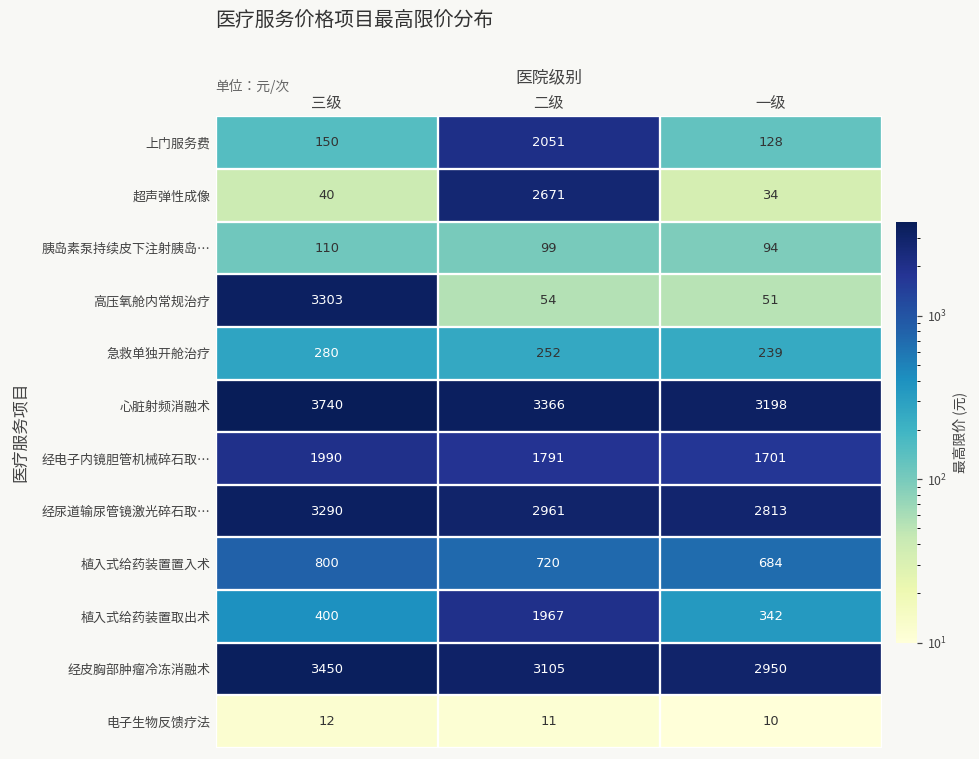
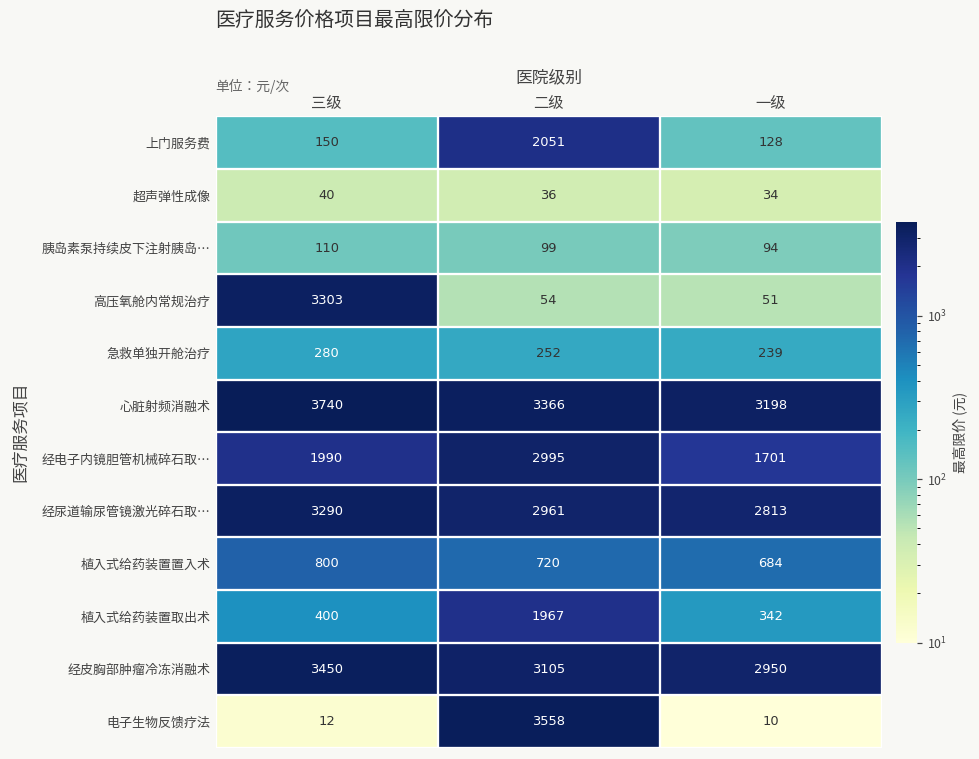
  {
    "上门服务费": {
      "三级": 150,
      "二级": 2051,
      "一级": 128
    },
    "超声弹性成像": {
      "三级": 40,
-     "二级": 2671,
+     "二级": 36,
      "一级": 34
    },
    "胰岛素泵持续皮下注射胰岛…": {
      "三级": 110,
      "二级": 99,
      "一级": 94
    },
    "高压氧舱内常规治疗": {
      "三级": 3303,
      "二级": 54,
      "一级": 51
    },
    "急救单独开舱治疗": {
      "三级": 280,
      "二级": 252,
      "一级": 239
    },
    "心脏射频消融术": {
      "三级": 3740,
      "二级": 3366,
      "一级": 3198
    },
    "经电子内镜胆管机械碎石取…": {
      "三级": 1990,
-     "二级": 1791,
+     "二级": 2995,
      "一级": 1701
    },
    "经尿道输尿管镜激光碎石取…": {
      "三级": 3290,
      "二级": 2961,
      "一级": 2813
    },
    "植入式给药装置置入术": {
      "三级": 800,
      "二级": 720,
      "一级": 684
    },
    "植入式给药装置取出术": {
      "三级": 400,
      "二级": 1967,
      "一级": 342
    },
    "经皮胸部肿瘤冷冻消融术": {
      "三级": 3450,
      "二级": 3105,
      "一级": 2950
    },
    "电子生物反馈疗法": {
      "三级": 12,
-     "二级": 11,
+     "二级": 3558,
      "一级": 10
    }
  }
